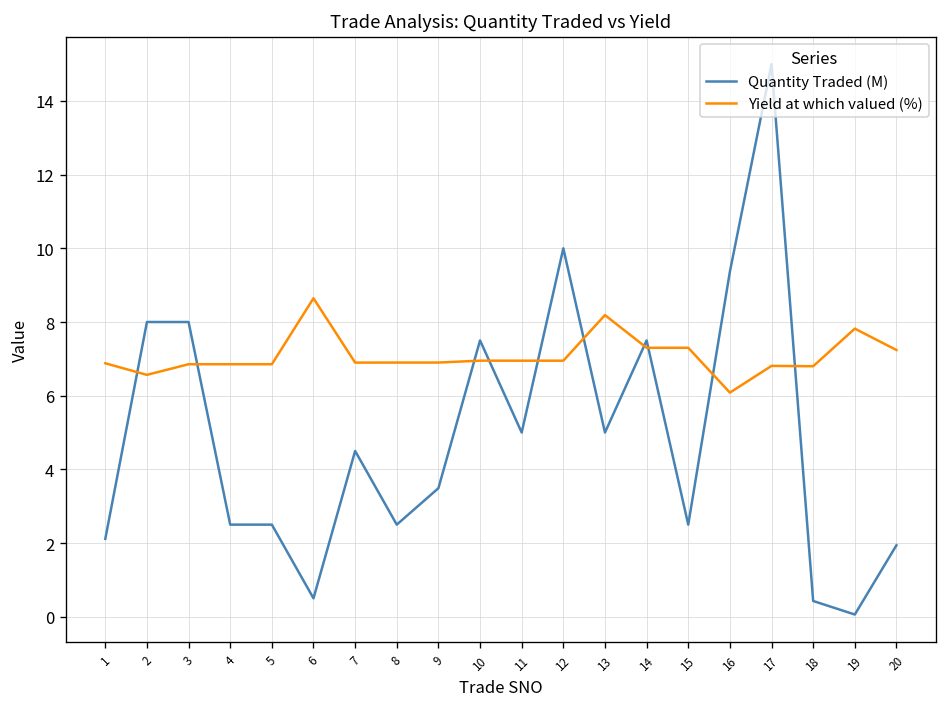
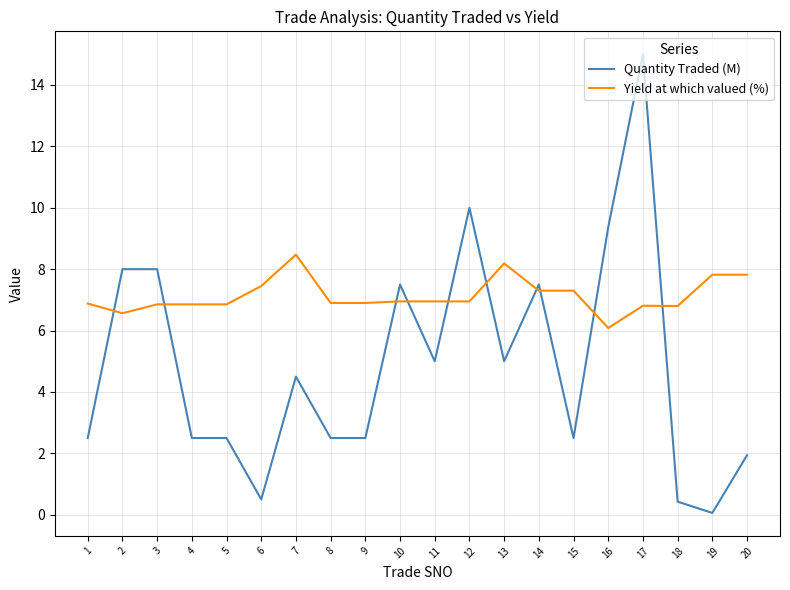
  {
    "Quantity Traded (M)": {
-     "1": 2.1,
+     "1": 2.5,
      "2": 8.0,
      "3": 8.0,
      "4": 2.5,
      "5": 2.5,
      "6": 0.5,
      "7": 4.5,
      "8": 2.5,
-     "9": 3.5,
+     "9": 2.5,
      "10": 7.5,
      "11": 5.0,
      "12": 10.0,
      "13": 5.0,
      "14": 7.5,
      "15": 2.5,
      "16": 9.4,
      "18": 0.4,
      "19": 0.1,
      "20": 1.9
    },
    "Yield at which valued (%)": {
      "1": 6.9,
      "2": 6.6,
      "3": 6.9,
      "4": 6.9,
      "5": 6.9,
-     "6": 8.6,
-     "7": 6.9,
+     "6": 7.4,
+     "7": 8.5,
      "8": 6.9,
      "9": 6.9,
      "10": 7.0,
      "11": 7.0,
      "12": 7.0,
      "13": 8.2,
      "14": 7.3,
      "15": 7.3,
      "16": 6.1,
      "17": 6.8,
      "18": 6.8,
      "19": 7.8,
-     "20": 7.2
+     "20": 7.8
    }
  }
